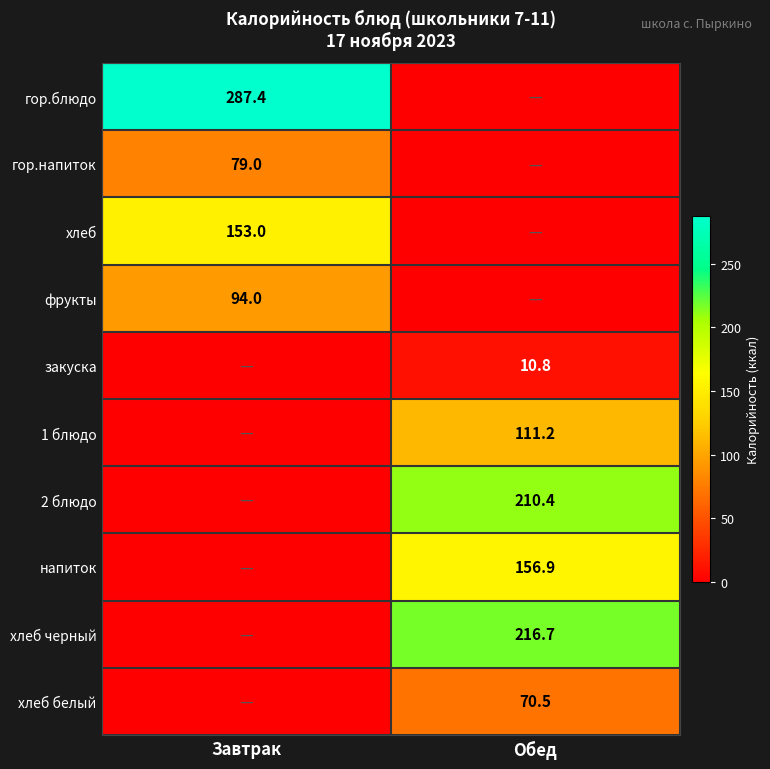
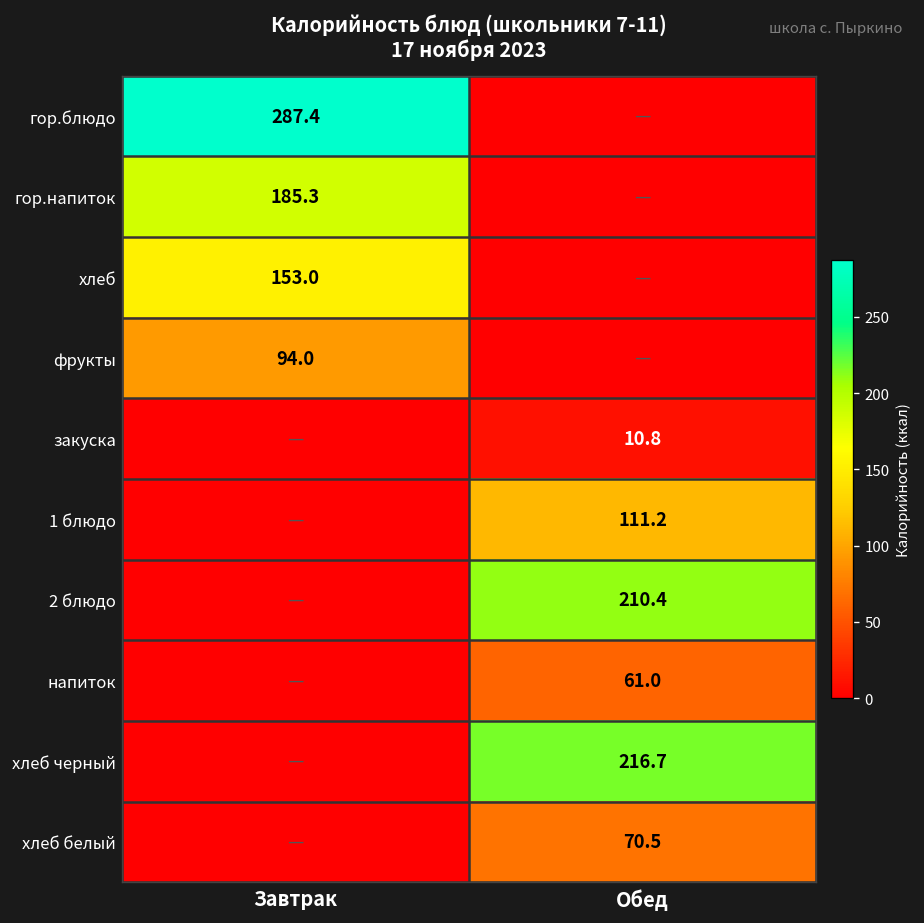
  {
    "гор.блюдо": {
      "Завтрак": 287.4
    },
    "гор.напиток": {
-     "Завтрак": 79.0
+     "Завтрак": 185.3
    },
    "хлеб": {
      "Завтрак": 153.0
    },
    "фрукты": {
      "Завтрак": 94.0
    },
    "закуска": {
      "Обед": 10.8
    },
    "1 блюдо": {
      "Обед": 111.2
    },
    "2 блюдо": {
      "Обед": 210.4
    },
    "напиток": {
-     "Обед": 156.9
+     "Обед": 61.0
    },
    "хлеб черный": {
      "Обед": 216.7
    },
    "хлеб белый": {
      "Обед": 70.5
    }
  }
